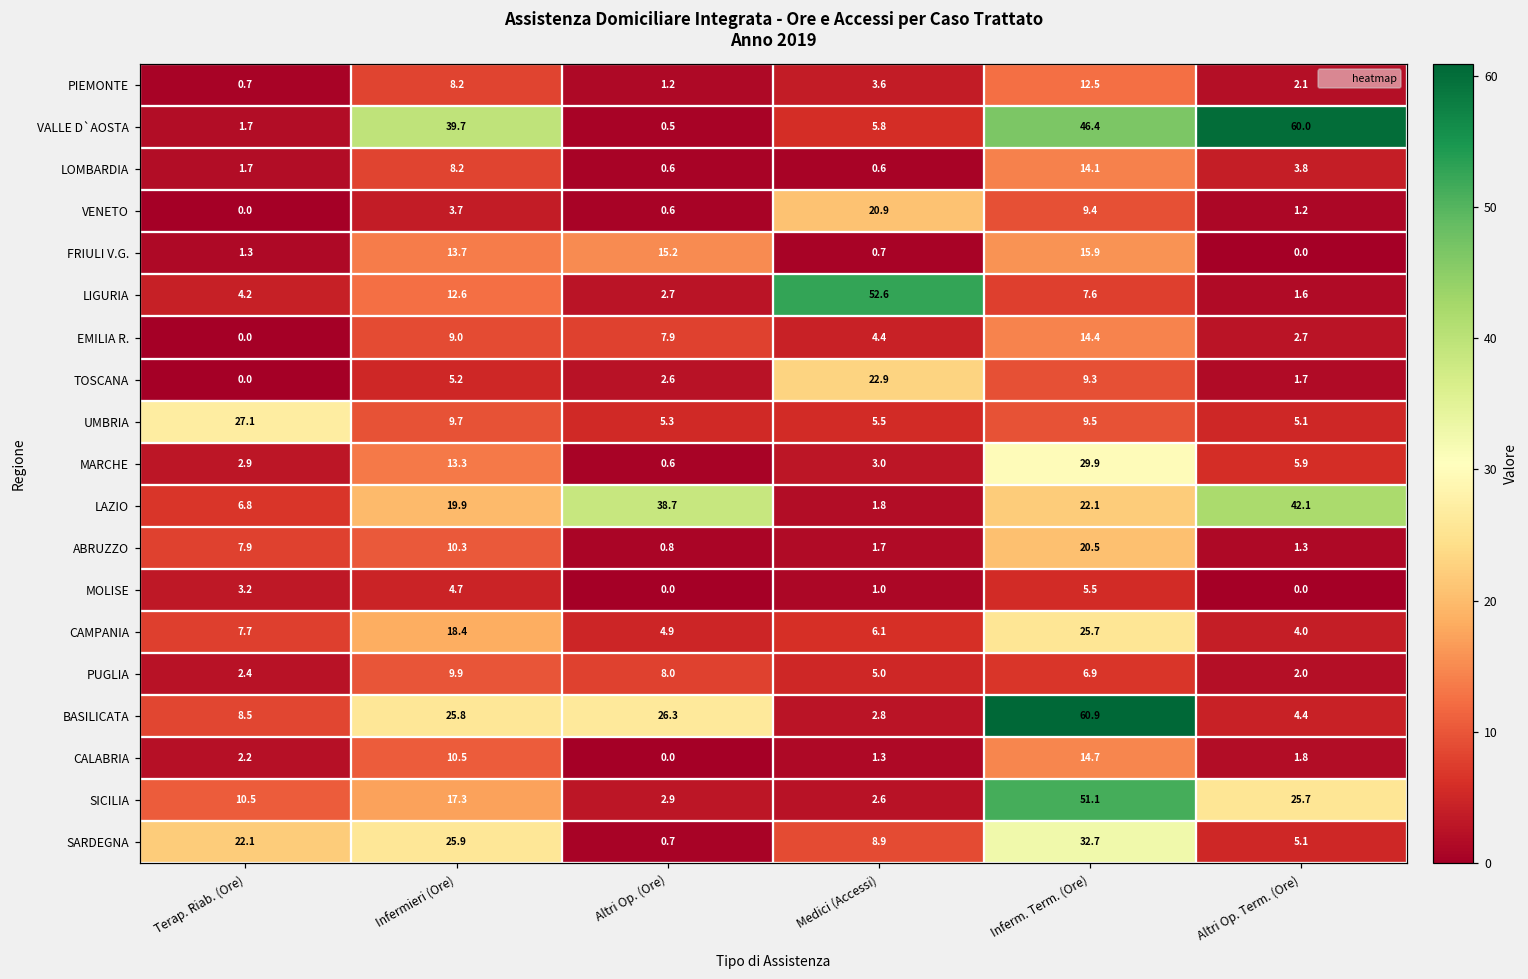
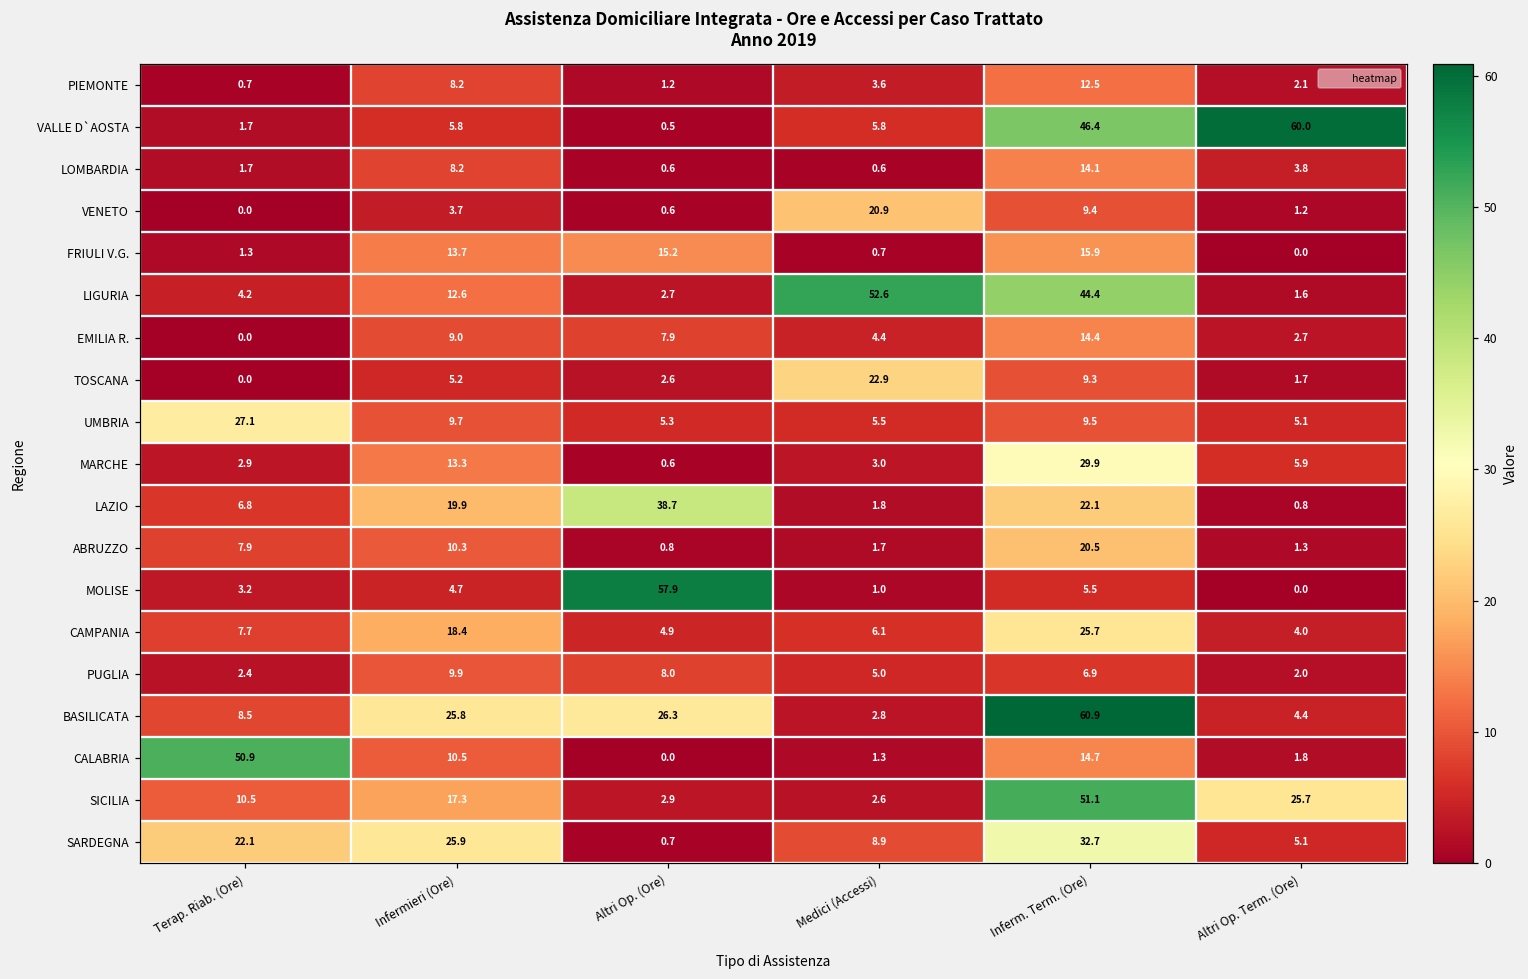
  {
    "PIEMONTE": {
      "Terap. Riab. (Ore)": 0.7,
      "Infermieri (Ore)": 8.2,
      "Altri Op. (Ore)": 1.2,
      "Medici (Accessi)": 3.6,
      "Inferm. Term. (Ore)": 12.5,
      "Altri Op. Term. (Ore)": 2.1
    },
    "VALLE D`AOSTA": {
      "Terap. Riab. (Ore)": 1.7,
-     "Infermieri (Ore)": 39.7,
+     "Infermieri (Ore)": 5.8,
      "Altri Op. (Ore)": 0.5,
      "Medici (Accessi)": 5.8,
      "Inferm. Term. (Ore)": 46.4,
      "Altri Op. Term. (Ore)": 60.0
    },
    "LOMBARDIA": {
      "Terap. Riab. (Ore)": 1.7,
      "Infermieri (Ore)": 8.2,
      "Altri Op. (Ore)": 0.6,
      "Medici (Accessi)": 0.6,
      "Inferm. Term. (Ore)": 14.1,
      "Altri Op. Term. (Ore)": 3.8
    },
    "VENETO": {
      "Terap. Riab. (Ore)": 0.0,
      "Infermieri (Ore)": 3.7,
      "Altri Op. (Ore)": 0.6,
      "Medici (Accessi)": 20.9,
      "Inferm. Term. (Ore)": 9.4,
      "Altri Op. Term. (Ore)": 1.2
    },
    "FRIULI V.G.": {
      "Terap. Riab. (Ore)": 1.3,
      "Infermieri (Ore)": 13.7,
      "Altri Op. (Ore)": 15.2,
      "Medici (Accessi)": 0.7,
      "Inferm. Term. (Ore)": 15.9,
      "Altri Op. Term. (Ore)": 0.0
    },
    "LIGURIA": {
      "Terap. Riab. (Ore)": 4.2,
      "Infermieri (Ore)": 12.6,
      "Altri Op. (Ore)": 2.7,
      "Medici (Accessi)": 52.6,
-     "Inferm. Term. (Ore)": 7.6,
+     "Inferm. Term. (Ore)": 44.4,
      "Altri Op. Term. (Ore)": 1.6
    },
    "EMILIA R.": {
      "Terap. Riab. (Ore)": 0.0,
      "Infermieri (Ore)": 9.0,
      "Altri Op. (Ore)": 7.9,
      "Medici (Accessi)": 4.4,
      "Inferm. Term. (Ore)": 14.4,
      "Altri Op. Term. (Ore)": 2.7
    },
    "TOSCANA": {
      "Terap. Riab. (Ore)": 0.0,
      "Infermieri (Ore)": 5.2,
      "Altri Op. (Ore)": 2.6,
      "Medici (Accessi)": 22.9,
      "Inferm. Term. (Ore)": 9.3,
      "Altri Op. Term. (Ore)": 1.7
    },
    "UMBRIA": {
      "Terap. Riab. (Ore)": 27.1,
      "Infermieri (Ore)": 9.7,
      "Altri Op. (Ore)": 5.3,
      "Medici (Accessi)": 5.5,
      "Inferm. Term. (Ore)": 9.5,
      "Altri Op. Term. (Ore)": 5.1
    },
    "MARCHE": {
      "Terap. Riab. (Ore)": 2.9,
      "Infermieri (Ore)": 13.3,
      "Altri Op. (Ore)": 0.6,
      "Medici (Accessi)": 3.0,
      "Inferm. Term. (Ore)": 29.9,
      "Altri Op. Term. (Ore)": 5.9
    },
    "LAZIO": {
      "Terap. Riab. (Ore)": 6.8,
      "Infermieri (Ore)": 19.9,
      "Altri Op. (Ore)": 38.7,
      "Medici (Accessi)": 1.8,
      "Inferm. Term. (Ore)": 22.1,
-     "Altri Op. Term. (Ore)": 42.1
+     "Altri Op. Term. (Ore)": 0.8
    },
    "ABRUZZO": {
      "Terap. Riab. (Ore)": 7.9,
      "Infermieri (Ore)": 10.3,
      "Altri Op. (Ore)": 0.8,
      "Medici (Accessi)": 1.7,
      "Inferm. Term. (Ore)": 20.5,
      "Altri Op. Term. (Ore)": 1.3
    },
    "MOLISE": {
      "Terap. Riab. (Ore)": 3.2,
      "Infermieri (Ore)": 4.7,
-     "Altri Op. (Ore)": 0.0,
+     "Altri Op. (Ore)": 57.9,
      "Medici (Accessi)": 1.0,
      "Inferm. Term. (Ore)": 5.5,
      "Altri Op. Term. (Ore)": 0.0
    },
    "CAMPANIA": {
      "Terap. Riab. (Ore)": 7.7,
      "Infermieri (Ore)": 18.4,
      "Altri Op. (Ore)": 4.9,
      "Medici (Accessi)": 6.1,
      "Inferm. Term. (Ore)": 25.7,
      "Altri Op. Term. (Ore)": 4.0
    },
    "PUGLIA": {
      "Terap. Riab. (Ore)": 2.4,
      "Infermieri (Ore)": 9.9,
      "Altri Op. (Ore)": 8.0,
      "Medici (Accessi)": 5.0,
      "Inferm. Term. (Ore)": 6.9,
      "Altri Op. Term. (Ore)": 2.0
    },
    "BASILICATA": {
      "Terap. Riab. (Ore)": 8.5,
      "Infermieri (Ore)": 25.8,
      "Altri Op. (Ore)": 26.3,
      "Medici (Accessi)": 2.8,
      "Inferm. Term. (Ore)": 60.9,
      "Altri Op. Term. (Ore)": 4.4
    },
    "CALABRIA": {
-     "Terap. Riab. (Ore)": 2.2,
+     "Terap. Riab. (Ore)": 50.9,
      "Infermieri (Ore)": 10.5,
      "Altri Op. (Ore)": 0.0,
      "Medici (Accessi)": 1.3,
      "Inferm. Term. (Ore)": 14.7,
      "Altri Op. Term. (Ore)": 1.8
    },
    "SICILIA": {
      "Terap. Riab. (Ore)": 10.5,
      "Infermieri (Ore)": 17.3,
      "Altri Op. (Ore)": 2.9,
      "Medici (Accessi)": 2.6,
      "Inferm. Term. (Ore)": 51.1,
      "Altri Op. Term. (Ore)": 25.7
    },
    "SARDEGNA": {
      "Terap. Riab. (Ore)": 22.1,
      "Infermieri (Ore)": 25.9,
      "Altri Op. (Ore)": 0.7,
      "Medici (Accessi)": 8.9,
      "Inferm. Term. (Ore)": 32.7,
      "Altri Op. Term. (Ore)": 5.1
    }
  }
